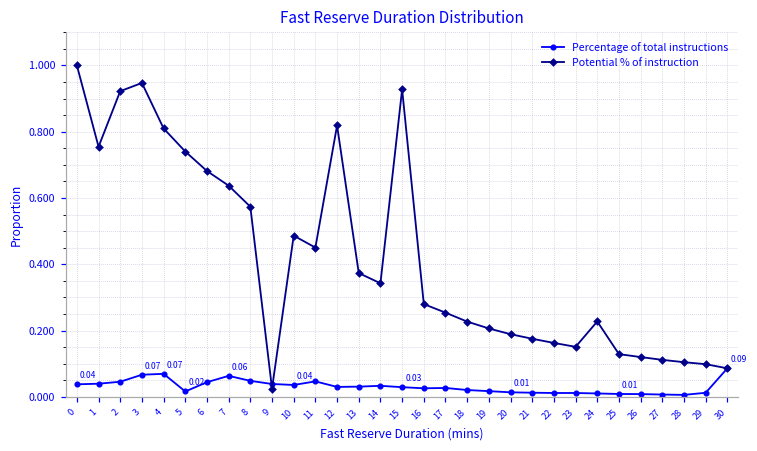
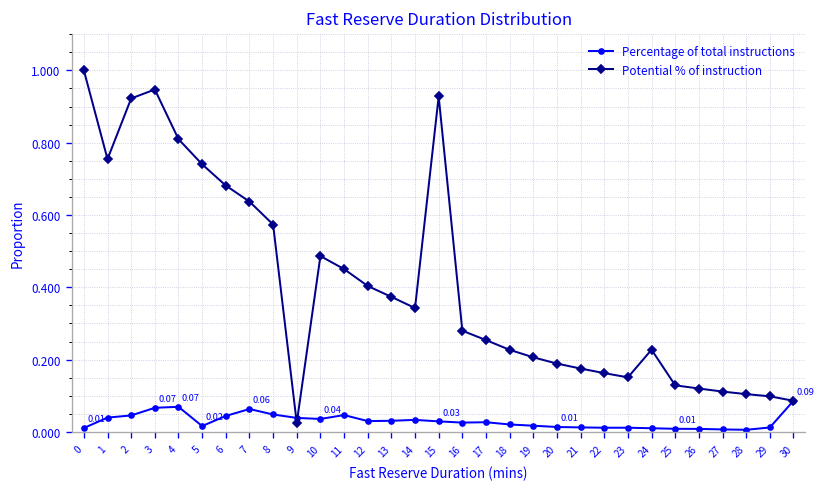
  {
    "Percentage of total instructions": {
-     "0": 0.04,
+     "0": 0.01,
      "4": 0.07,
      "5": 0.02,
      "7": 0.06,
      "15": 0.03,
      "20": 0.01,
      "21": 0.01,
      "25": 0.01,
      "26": 0.01
    },
    "Potential % of instruction": {
      "0": 1.00,
      "1": 0.75,
      "2": 0.92,
      "3": 0.95,
      "4": 0.81,
      "5": 0.74,
      "6": 0.68,
      "7": 0.64,
      "8": 0.57,
      "9": 0.02,
      "10": 0.49,
      "11": 0.45,
-     "12": 0.82,
+     "12": 0.40,
      "13": 0.37,
      "14": 0.34,
      "15": 0.93,
      "16": 0.28,
      "17": 0.25,
      "18": 0.23,
      "19": 0.21,
      "20": 0.19,
      "21": 0.18,
      "22": 0.16,
      "23": 0.15,
      "24": 0.23,
      "25": 0.13,
      "26": 0.12,
      "27": 0.11,
      "28": 0.10,
      "29": 0.10
    }
  }
